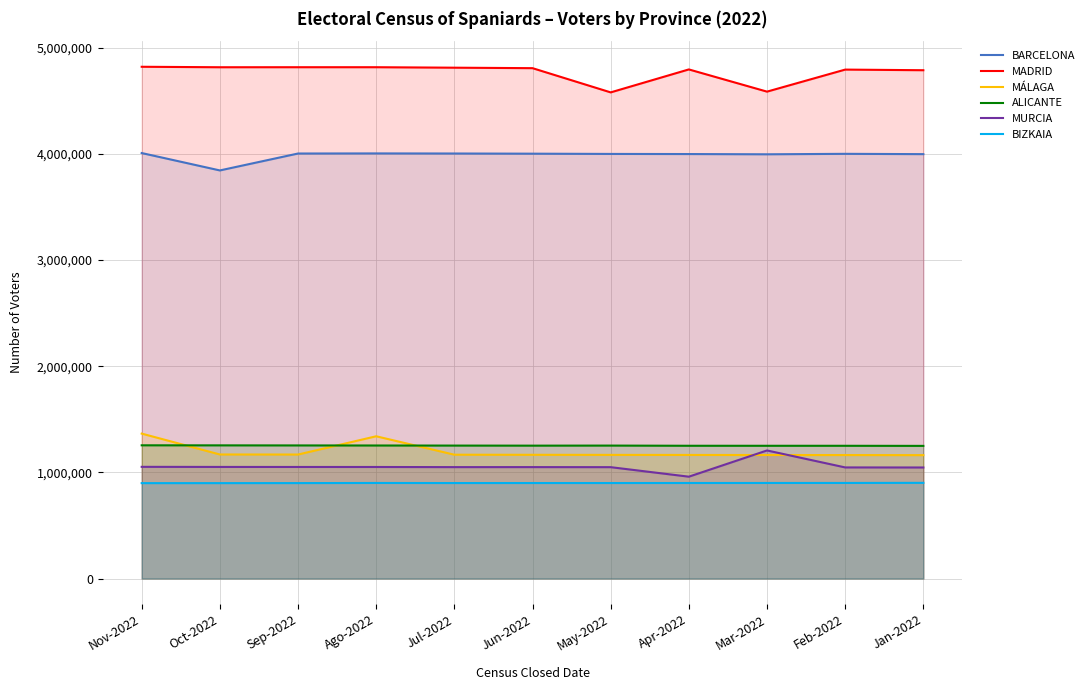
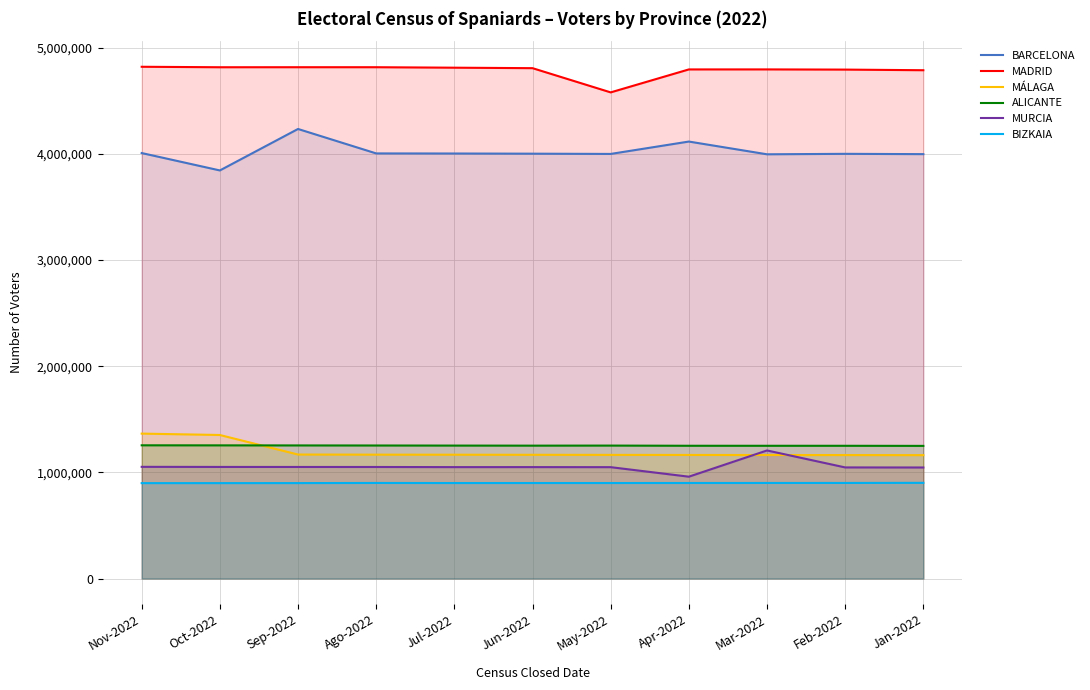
  {
    "BARCELONA": {
      "Nov-2022": "4,010,000",
      "Oct-2022": "3,840,000",
-     "Sep-2022": "4,000,000",
+     "Sep-2022": "4,230,000",
      "Ago-2022": "4,000,000",
      "Jul-2022": "4,000,000",
      "Jun-2022": "4,000,000",
      "May-2022": "4,000,000",
-     "Apr-2022": "4,000,000",
+     "Apr-2022": "4,110,000",
      "Mar-2022": "3,990,000",
      "Feb-2022": "4,000,000",
      "Jan-2022": "4,000,000"
    },
    "MADRID": {
      "Nov-2022": "4,820,000",
      "Oct-2022": "4,810,000",
      "Sep-2022": "4,810,000",
      "Ago-2022": "4,810,000",
      "Jul-2022": "4,810,000",
      "Jun-2022": "4,810,000",
      "May-2022": "4,580,000",
      "Apr-2022": "4,790,000",
-     "Mar-2022": "4,580,000",
+     "Mar-2022": "4,790,000",
      "Feb-2022": "4,790,000",
      "Jan-2022": "4,790,000"
    },
    "MÁLAGA": {
      "Nov-2022": "1,360,000",
-     "Oct-2022": "1,170,000",
+     "Oct-2022": "1,350,000",
      "Sep-2022": "1,170,000",
-     "Ago-2022": "1,340,000",
+     "Ago-2022": "1,170,000",
      "Jul-2022": "1,170,000",
      "Jun-2022": "1,170,000",
      "May-2022": "1,160,000",
      "Apr-2022": "1,160,000",
      "Mar-2022": "1,160,000",
      "Feb-2022": "1,160,000",
      "Jan-2022": "1,160,000"
    },
    "ALICANTE": {
      "Nov-2022": "1,250,000",
      "Oct-2022": "1,250,000",
      "Sep-2022": "1,250,000",
      "Ago-2022": "1,250,000",
      "Jul-2022": "1,250,000",
      "Jun-2022": "1,250,000",
      "May-2022": "1,250,000",
      "Apr-2022": "1,250,000",
      "Mar-2022": "1,250,000",
      "Feb-2022": "1,250,000",
      "Jan-2022": "1,250,000"
    },
    "MURCIA": {
      "Nov-2022": "1,050,000",
      "Oct-2022": "1,050,000",
      "Sep-2022": "1,050,000",
      "Ago-2022": "1,050,000",
      "Jul-2022": "1,050,000",
      "Jun-2022": "1,050,000",
      "May-2022": "1,050,000",
      "Apr-2022": "960,000",
      "Mar-2022": "1,210,000",
      "Feb-2022": "1,050,000",
      "Jan-2022": "1,050,000"
    },
    "BIZKAIA": {
      "Nov-2022": "900,000",
      "Oct-2022": "900,000",
      "Sep-2022": "900,000",
      "Ago-2022": "900,000",
      "Jul-2022": "900,000",
      "Jun-2022": "900,000",
      "May-2022": "900,000",
      "Apr-2022": "900,000",
      "Mar-2022": "900,000",
      "Feb-2022": "900,000",
      "Jan-2022": "900,000"
    }
  }
